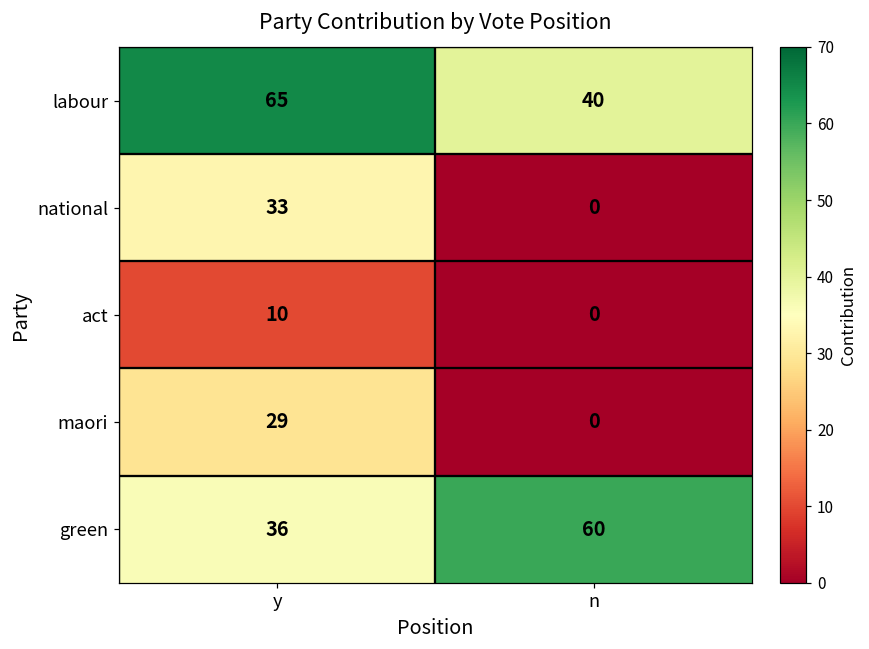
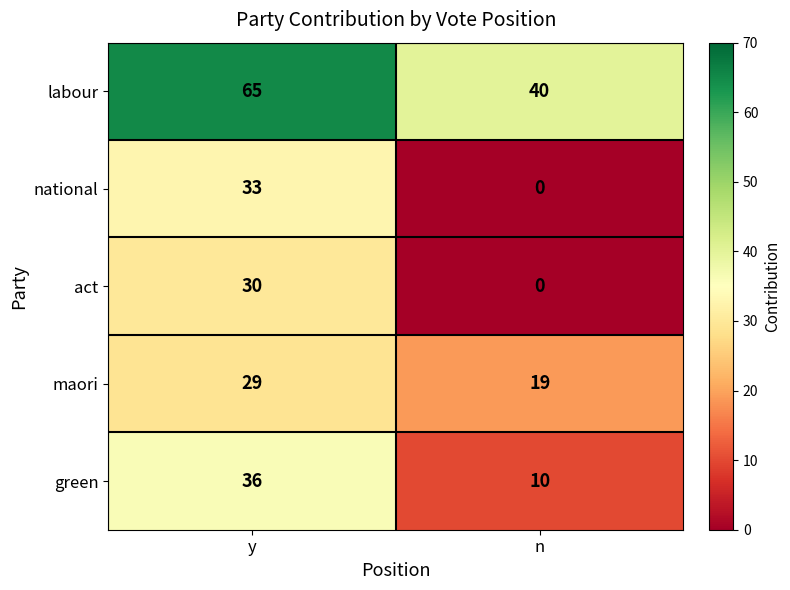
  {
    "labour": {
      "y": 65,
      "n": 40
    },
    "national": {
      "y": 33,
      "n": 0
    },
    "act": {
-     "y": 10,
+     "y": 30,
      "n": 0
    },
    "maori": {
      "y": 29,
-     "n": 0
+     "n": 19
    },
    "green": {
      "y": 36,
-     "n": 60
+     "n": 10
    }
  }
